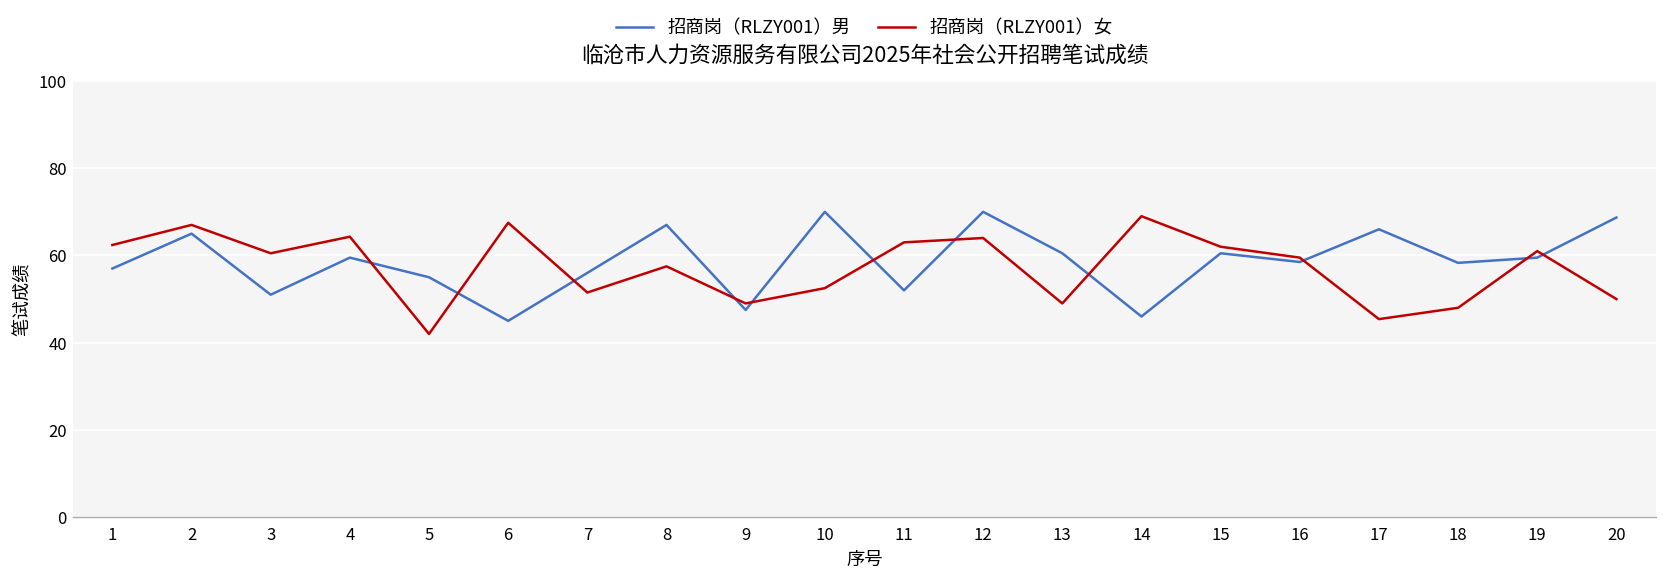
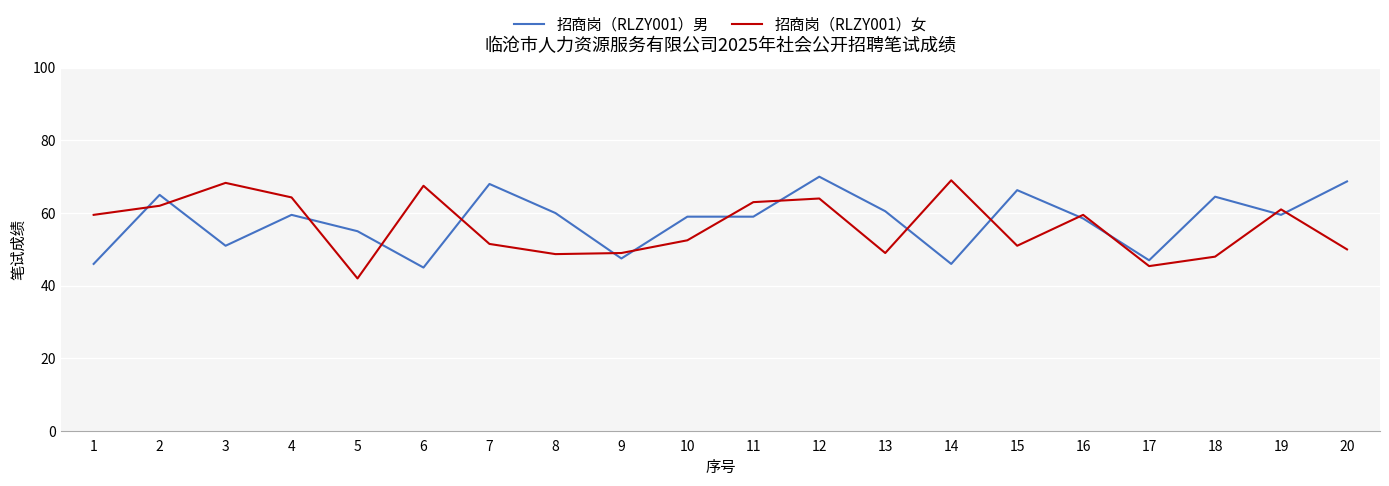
  {
    "招商岗（RLZY001）男": {
-     "1": 57,
+     "1": 46,
      "2": 65,
      "3": 51,
      "4": 60,
      "5": 55,
      "6": 45,
-     "7": 56,
-     "8": 67,
+     "7": 68,
+     "8": 60,
      "9": 48,
-     "10": 70,
-     "11": 52,
+     "10": 59,
+     "11": 59,
      "12": 70,
      "13": 61,
      "14": 46,
-     "15": 61,
+     "15": 66,
      "16": 59,
-     "17": 66,
-     "18": 58,
+     "17": 47,
+     "18": 65,
      "19": 60,
      "20": 69
    },
    "招商岗（RLZY001）女": {
-     "1": 62,
-     "2": 67,
-     "3": 61,
+     "1": 60,
+     "2": 62,
+     "3": 68,
      "4": 64,
      "5": 42,
      "6": 68,
      "7": 52,
-     "8": 58,
+     "8": 49,
      "9": 49,
      "10": 53,
      "11": 63,
      "12": 64,
      "13": 49,
      "14": 69,
-     "15": 62,
+     "15": 51,
      "16": 60,
      "17": 45,
      "18": 48,
      "19": 61,
      "20": 50
    }
  }
